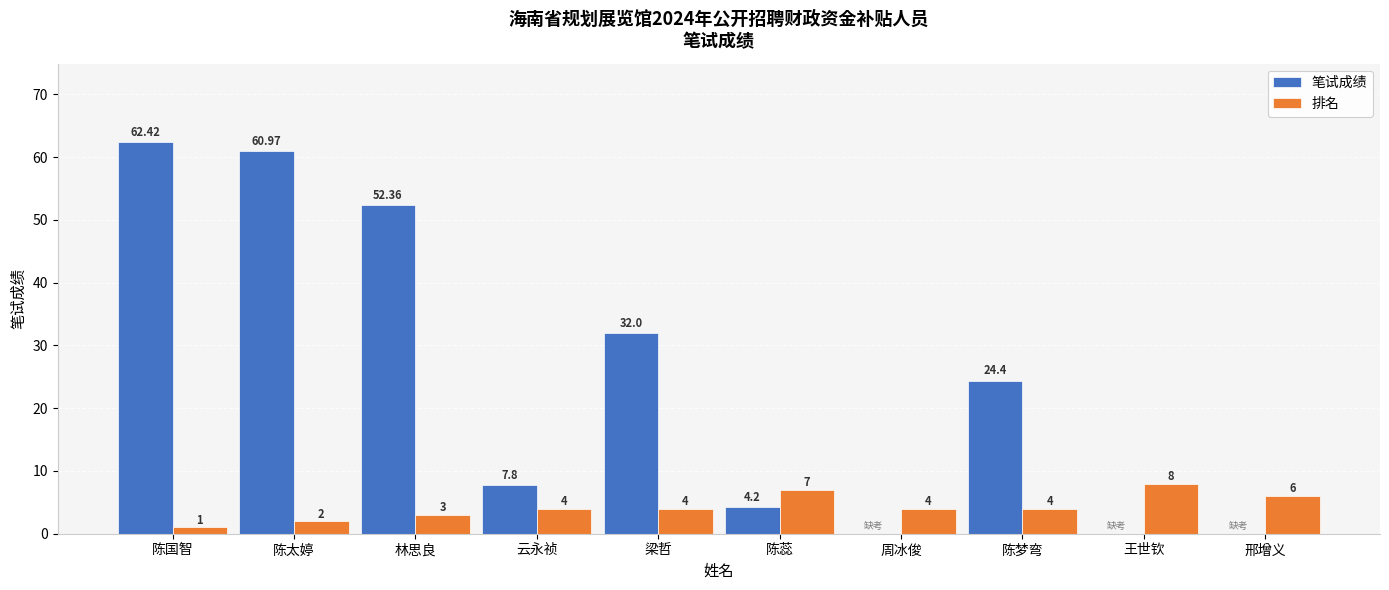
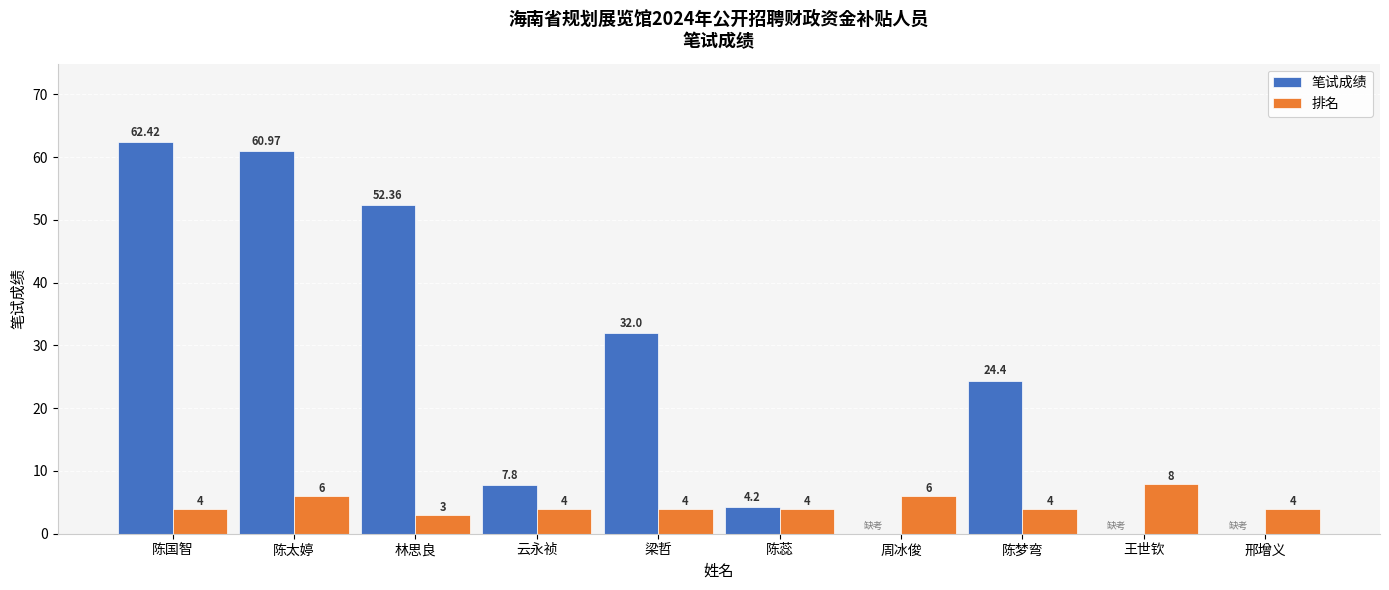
  {
    "笔试成绩": {
      "陈国智": 62.42,
      "陈太婷": 60.97,
      "林思良": 52.36,
      "云永祯": 7.8,
      "梁哲": 32.0,
      "陈蕊": 4.2,
      "陈梦弯": 24.4
    },
    "排名": {
-     "陈国智": 1,
-     "陈太婷": 2,
+     "陈国智": 4,
+     "陈太婷": 6,
      "林思良": 3,
      "云永祯": 4,
      "梁哲": 4,
-     "陈蕊": 7,
-     "周冰俊": 4,
+     "陈蕊": 4,
+     "周冰俊": 6,
      "陈梦弯": 4,
      "王世钦": 8,
-     "邢增义": 6
+     "邢增义": 4
    }
  }
